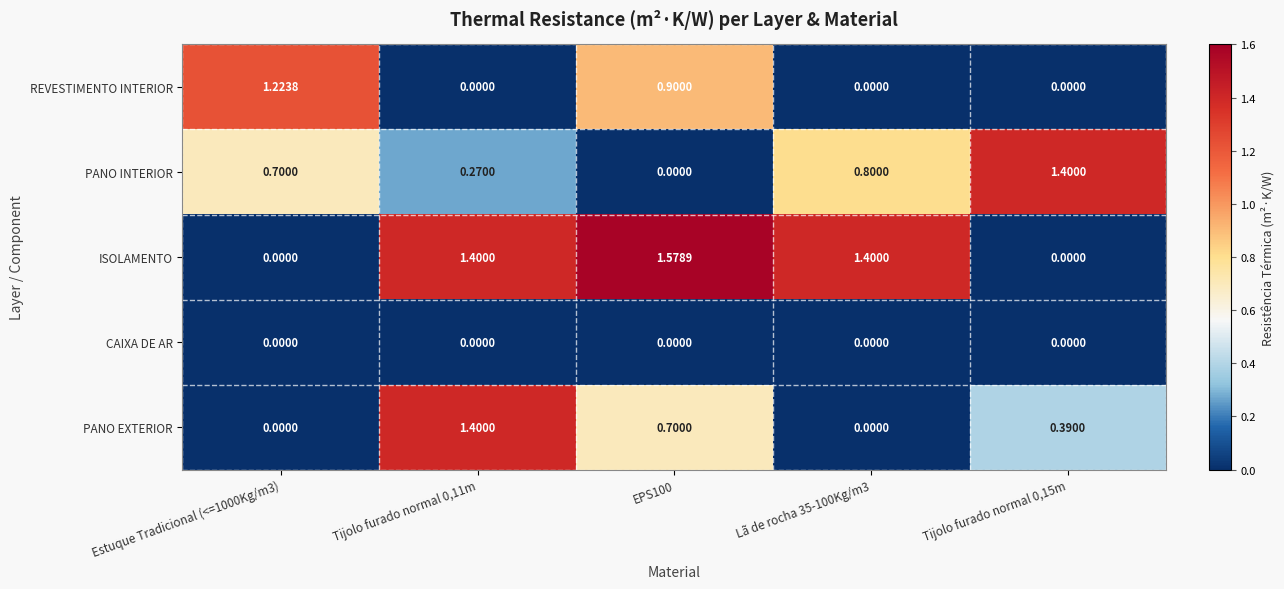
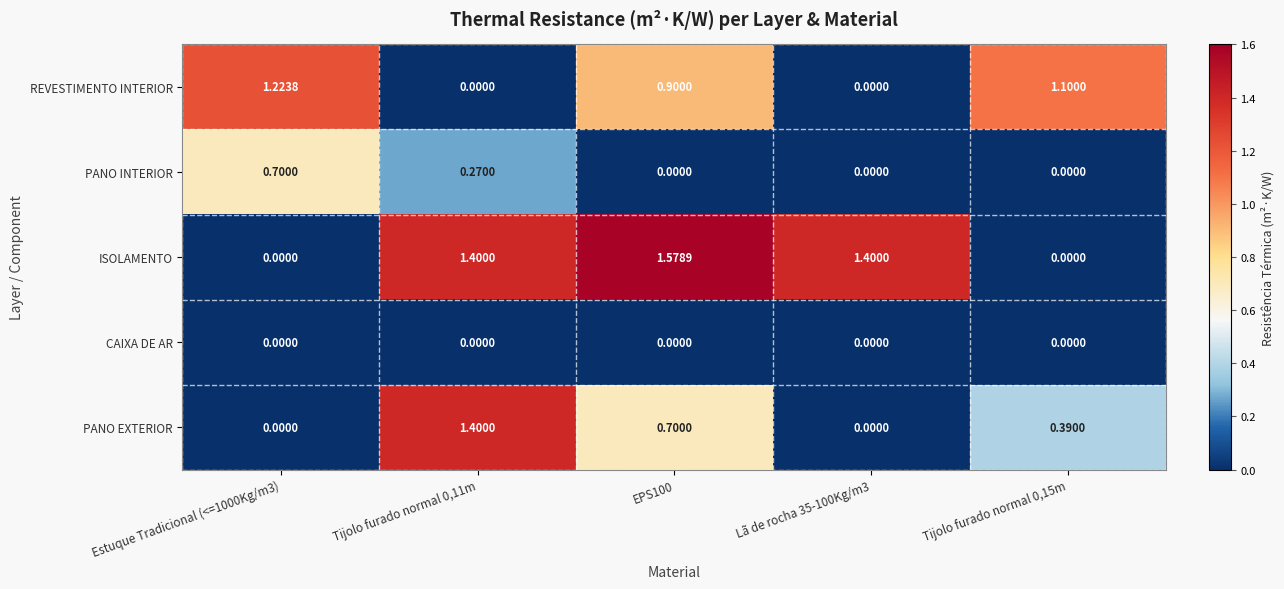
  {
    "REVESTIMENTO INTERIOR": {
      "Estuque Tradicional (<=1000Kg/m3)": 1.2238,
      "Tijolo furado normal 0,11m": 0.0000,
      "EPS100": 0.9000,
      "Lã de rocha 35-100Kg/m3": 0.0000,
-     "Tijolo furado normal 0,15m": 0.0000
+     "Tijolo furado normal 0,15m": 1.1000
    },
    "PANO INTERIOR": {
      "Estuque Tradicional (<=1000Kg/m3)": 0.7000,
      "Tijolo furado normal 0,11m": 0.2700,
      "EPS100": 0.0000,
-     "Lã de rocha 35-100Kg/m3": 0.8000,
-     "Tijolo furado normal 0,15m": 1.4000
+     "Lã de rocha 35-100Kg/m3": 0.0000,
+     "Tijolo furado normal 0,15m": 0.0000
    },
    "ISOLAMENTO": {
      "Estuque Tradicional (<=1000Kg/m3)": 0.0000,
      "Tijolo furado normal 0,11m": 1.4000,
      "EPS100": 1.5789,
      "Lã de rocha 35-100Kg/m3": 1.4000,
      "Tijolo furado normal 0,15m": 0.0000
    },
    "CAIXA DE AR": {
      "Estuque Tradicional (<=1000Kg/m3)": 0.0000,
      "Tijolo furado normal 0,11m": 0.0000,
      "EPS100": 0.0000,
      "Lã de rocha 35-100Kg/m3": 0.0000,
      "Tijolo furado normal 0,15m": 0.0000
    },
    "PANO EXTERIOR": {
      "Estuque Tradicional (<=1000Kg/m3)": 0.0000,
      "Tijolo furado normal 0,11m": 1.4000,
      "EPS100": 0.7000,
      "Lã de rocha 35-100Kg/m3": 0.0000,
      "Tijolo furado normal 0,15m": 0.3900
    }
  }
